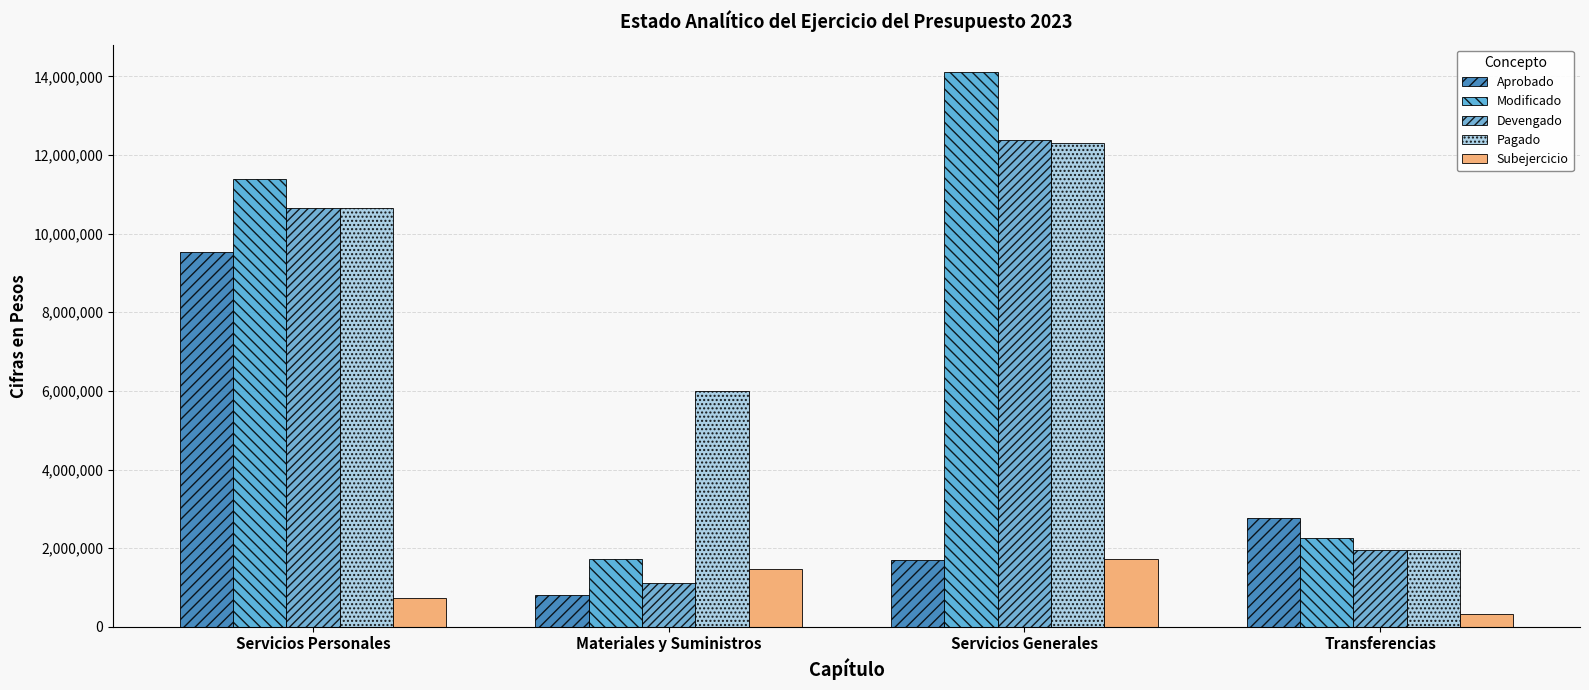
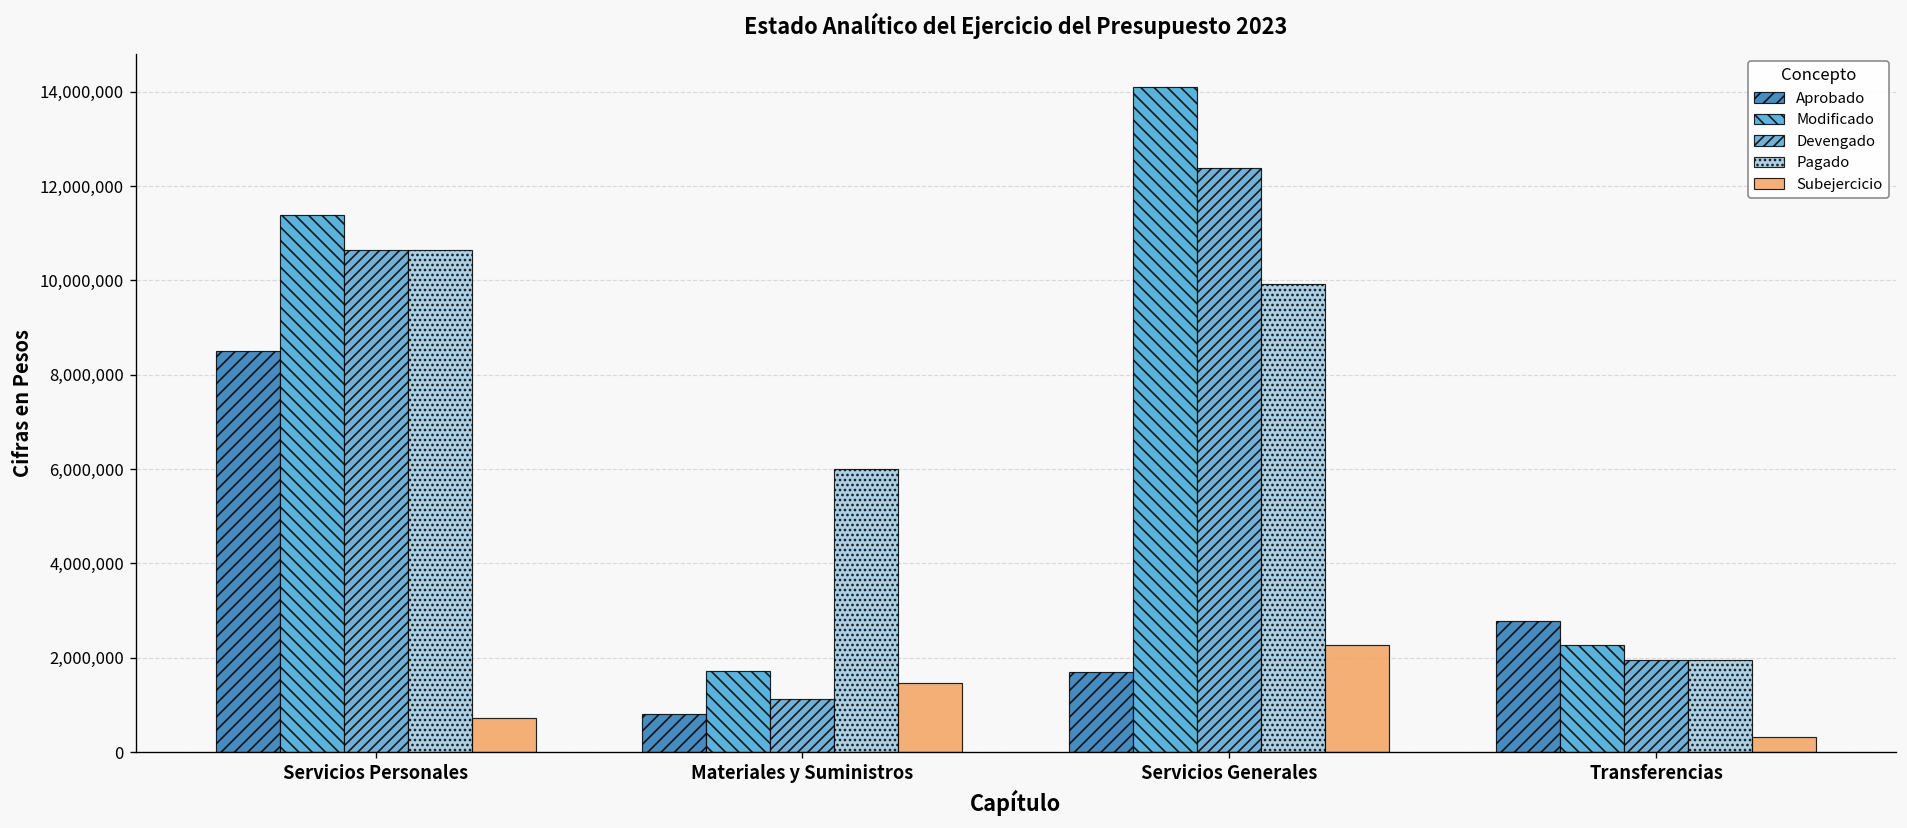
  {
    "Aprobado": {
-     "Servicios Personales": "9,500,000",
+     "Servicios Personales": "8,500,000",
      "Materiales y Suministros": "800,000",
      "Servicios Generales": "1,700,000",
      "Transferencias": "2,800,000"
    },
    "Pagado": {
      "Servicios Personales": "10,700,000",
      "Materiales y Suministros": "6,000,000",
-     "Servicios Generales": "12,300,000",
+     "Servicios Generales": "9,900,000",
      "Transferencias": "1,900,000"
    },
    "Subejercicio": {
      "Servicios Personales": "700,000",
      "Materiales y Suministros": "1,500,000",
-     "Servicios Generales": "1,700,000",
+     "Servicios Generales": "2,300,000",
      "Transferencias": "300,000"
    }
  }
